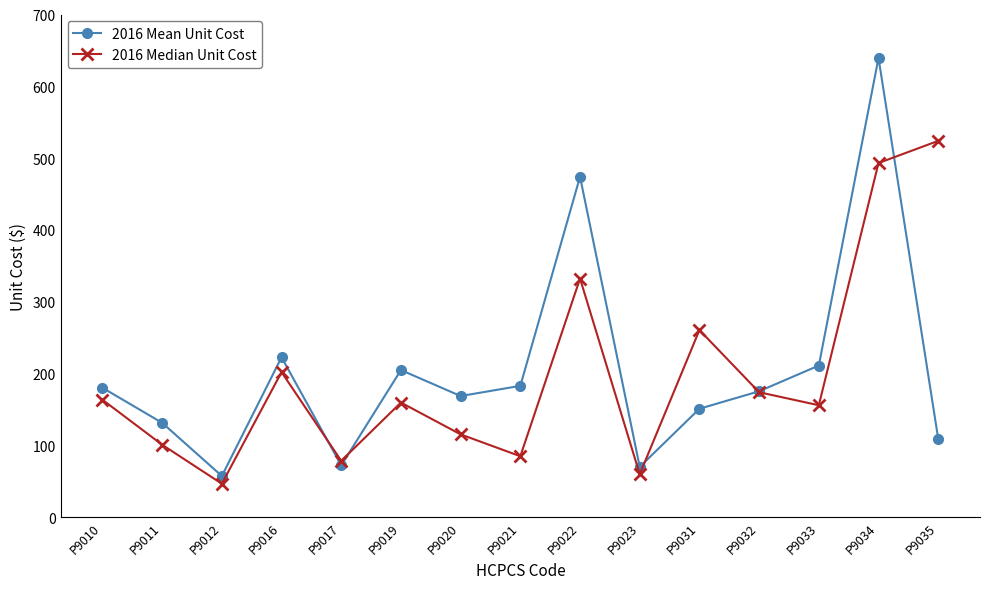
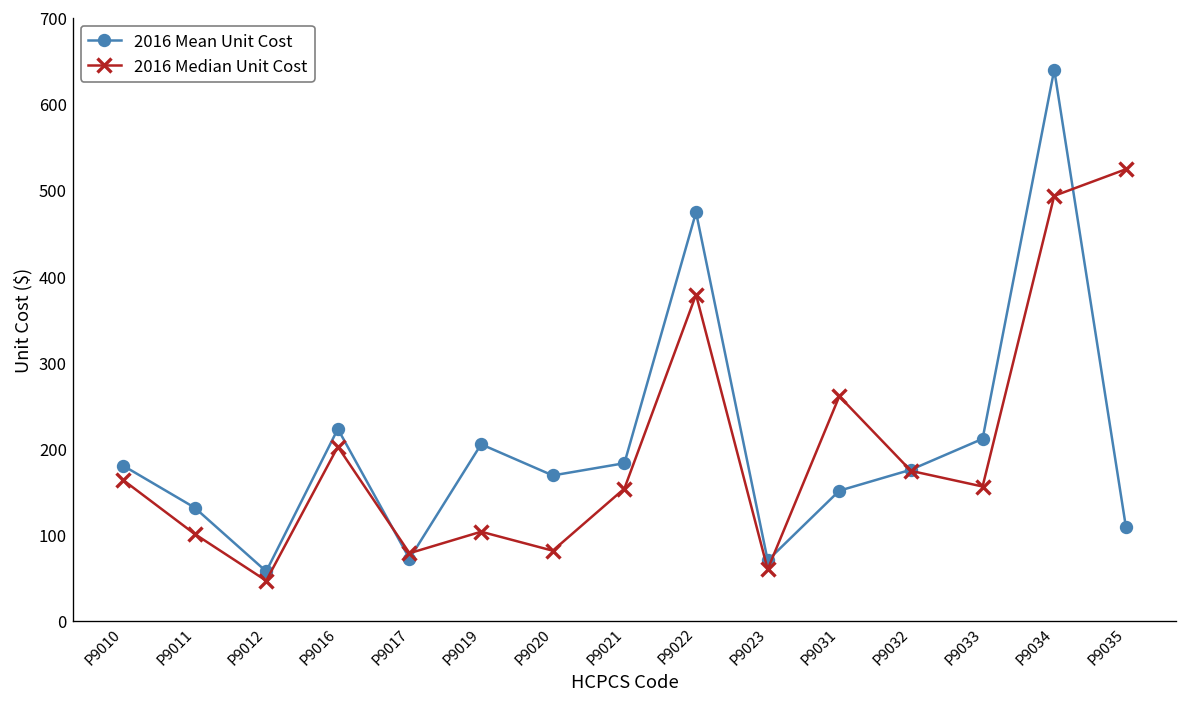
  {
    "2016 Mean Unit Cost": {
      "P9010": 180,
      "P9011": 130,
      "P9012": 60,
      "P9016": 220,
      "P9017": 70,
      "P9019": 200,
      "P9020": 170,
      "P9021": 180,
      "P9022": 470,
      "P9023": 70,
      "P9031": 150,
      "P9033": 210,
      "P9034": 640,
      "P9035": 110
    },
    "2016 Median Unit Cost": {
      "P9010": 160,
      "P9011": 100,
      "P9012": 50,
      "P9016": 200,
      "P9017": 80,
-     "P9019": 160,
-     "P9020": 120,
-     "P9021": 80,
-     "P9022": 330,
+     "P9019": 100,
+     "P9020": 80,
+     "P9021": 150,
+     "P9022": 380,
      "P9023": 60,
      "P9031": 260,
      "P9033": 160,
      "P9034": 490,
      "P9035": 520
    }
  }
